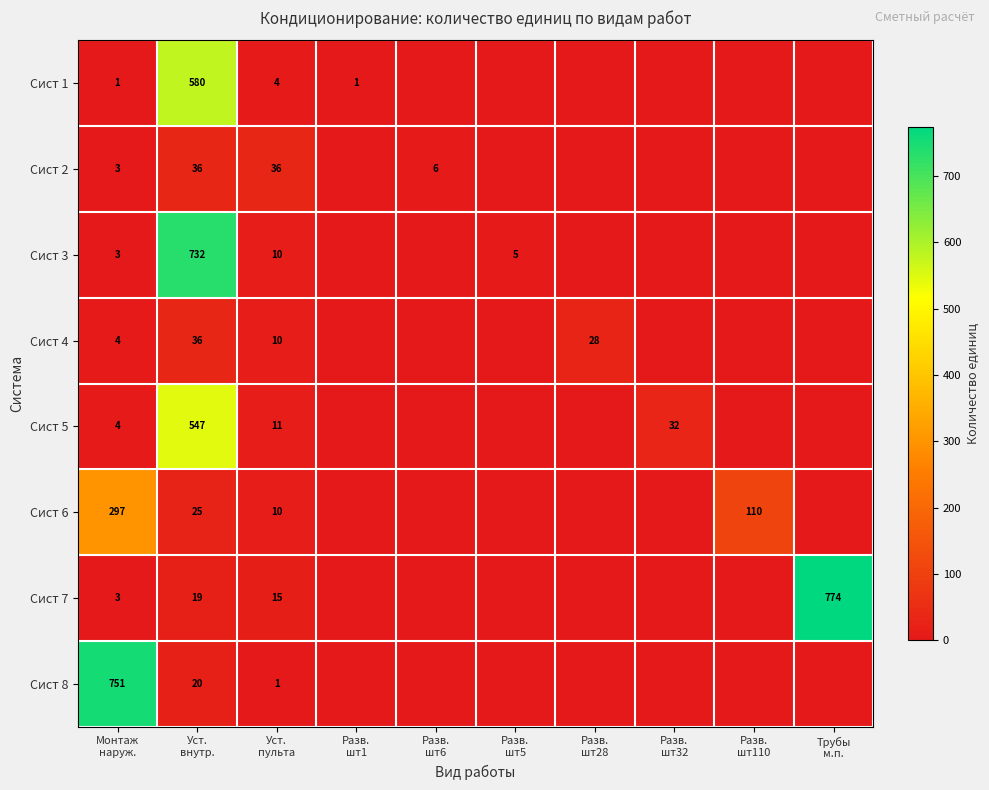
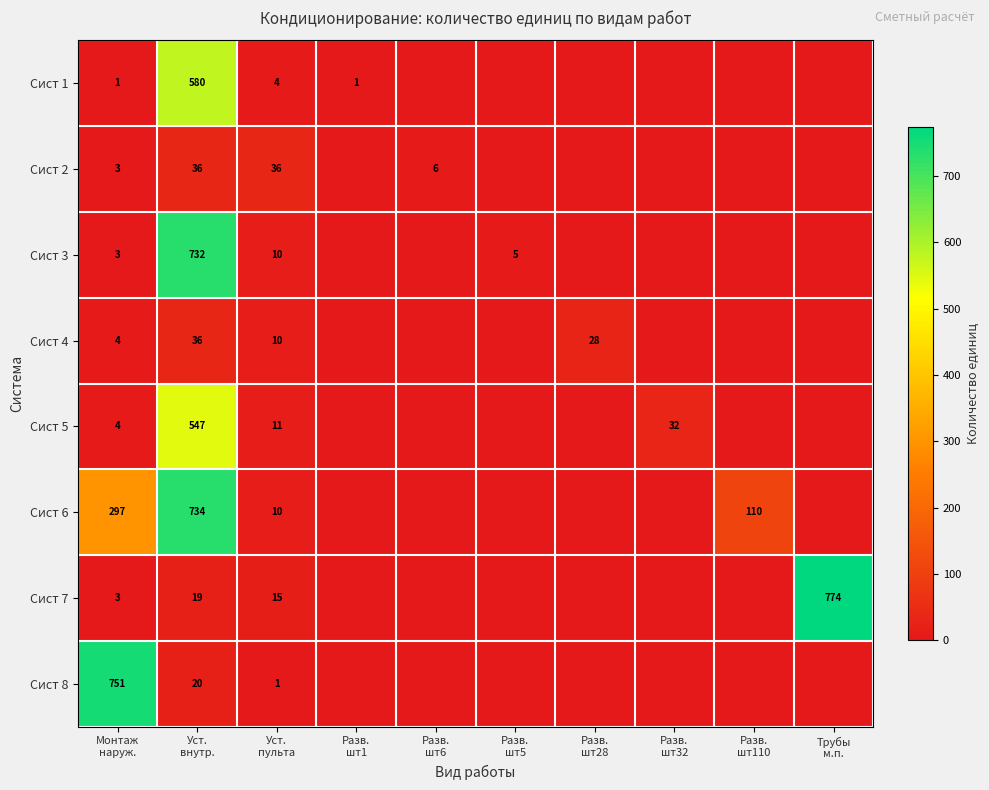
  {
    "Сист 1": {
      "Монтаж наруж.": 1,
      "Уст. внутр.": 580,
      "Уст. пульта": 4,
      "Разв. шт1": 1
    },
    "Сист 2": {
      "Монтаж наруж.": 3,
      "Уст. внутр.": 36,
      "Уст. пульта": 36,
      "Разв. шт6": 6
    },
    "Сист 3": {
      "Монтаж наруж.": 3,
      "Уст. внутр.": 732,
      "Уст. пульта": 10,
      "Разв. шт5": 5
    },
    "Сист 4": {
      "Монтаж наруж.": 4,
      "Уст. внутр.": 36,
      "Уст. пульта": 10,
      "Разв. шт28": 28
    },
    "Сист 5": {
      "Монтаж наруж.": 4,
      "Уст. внутр.": 547,
      "Уст. пульта": 11,
      "Разв. шт32": 32
    },
    "Сист 6": {
      "Монтаж наруж.": 297,
-     "Уст. внутр.": 25,
+     "Уст. внутр.": 734,
      "Уст. пульта": 10,
      "Разв. шт110": 110
    },
    "Сист 7": {
      "Монтаж наруж.": 3,
      "Уст. внутр.": 19,
      "Уст. пульта": 15,
      "Трубы м.п.": 774
    },
    "Сист 8": {
      "Монтаж наруж.": 751,
      "Уст. внутр.": 20,
      "Уст. пульта": 1
    }
  }
